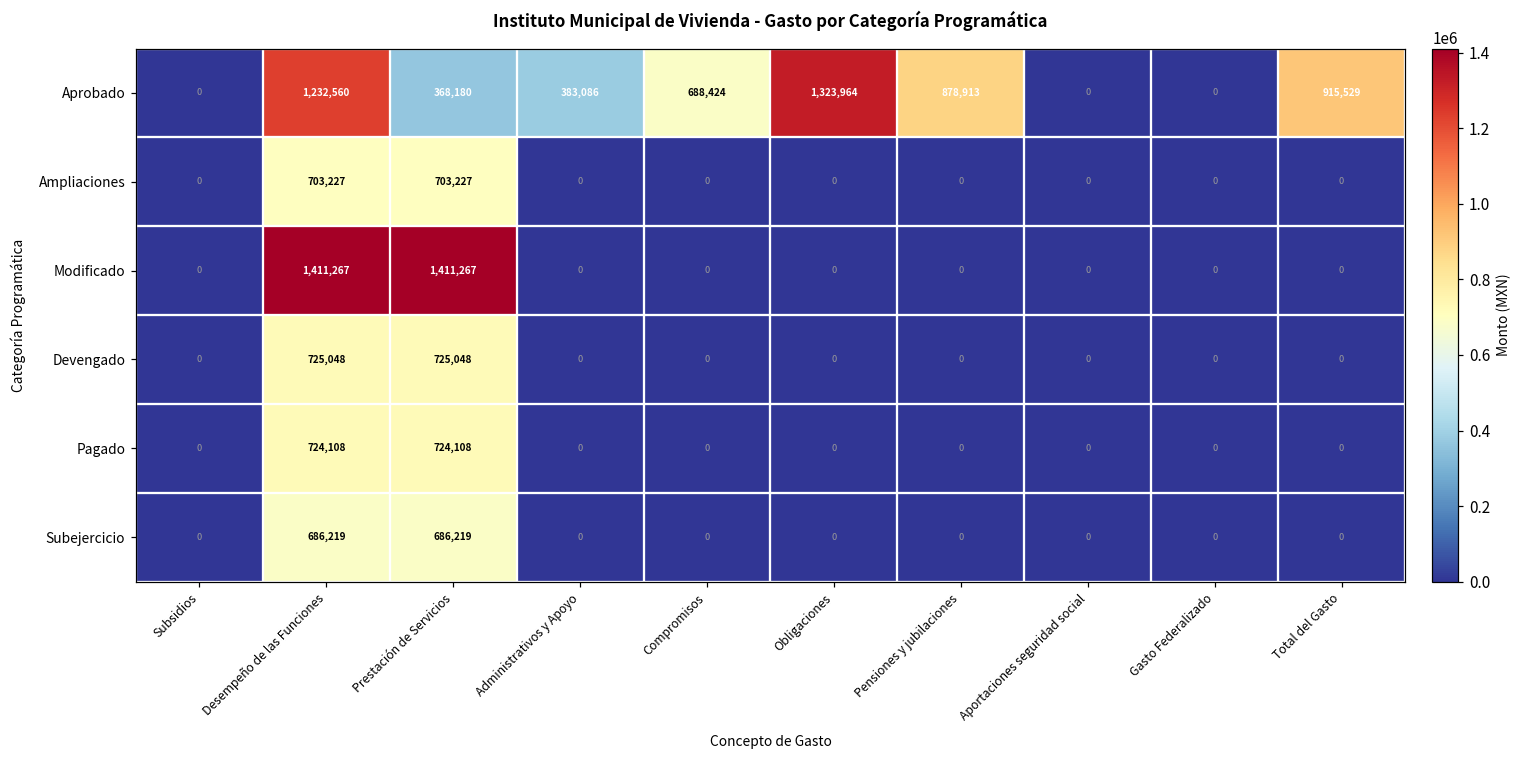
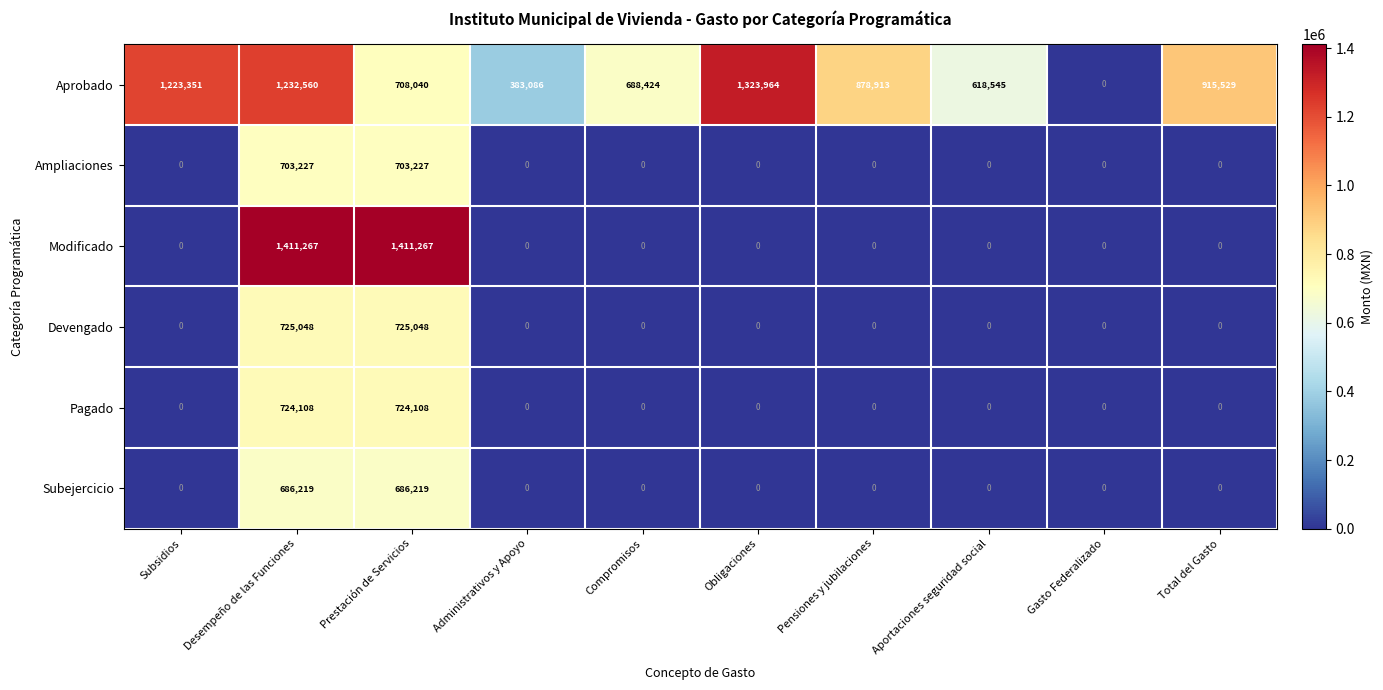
  {
    "Aprobado": {
-     "Subsidios": "0",
+     "Subsidios": "1,223,351",
      "Desempeño de las Funciones": "1,232,560",
-     "Prestación de Servicios": "368,180",
+     "Prestación de Servicios": "708,040",
      "Administrativos y Apoyo": "383,086",
      "Compromisos": "688,424",
      "Obligaciones": "1,323,964",
      "Pensiones y jubilaciones": "878,913",
-     "Aportaciones seguridad social": "0",
+     "Aportaciones seguridad social": "618,545",
      "Gasto Federalizado": "0",
      "Total del Gasto": "915,529"
    },
    "Ampliaciones": {
      "Subsidios": "0",
      "Desempeño de las Funciones": "703,227",
      "Prestación de Servicios": "703,227",
      "Administrativos y Apoyo": "0",
      "Compromisos": "0",
      "Obligaciones": "0",
      "Pensiones y jubilaciones": "0",
      "Aportaciones seguridad social": "0",
      "Gasto Federalizado": "0",
      "Total del Gasto": "0"
    },
    "Modificado": {
      "Subsidios": "0",
      "Desempeño de las Funciones": "1,411,267",
      "Prestación de Servicios": "1,411,267",
      "Administrativos y Apoyo": "0",
      "Compromisos": "0",
      "Obligaciones": "0",
      "Pensiones y jubilaciones": "0",
      "Aportaciones seguridad social": "0",
      "Gasto Federalizado": "0",
      "Total del Gasto": "0"
    },
    "Devengado": {
      "Subsidios": "0",
      "Desempeño de las Funciones": "725,048",
      "Prestación de Servicios": "725,048",
      "Administrativos y Apoyo": "0",
      "Compromisos": "0",
      "Obligaciones": "0",
      "Pensiones y jubilaciones": "0",
      "Aportaciones seguridad social": "0",
      "Gasto Federalizado": "0",
      "Total del Gasto": "0"
    },
    "Pagado": {
      "Subsidios": "0",
      "Desempeño de las Funciones": "724,108",
      "Prestación de Servicios": "724,108",
      "Administrativos y Apoyo": "0",
      "Compromisos": "0",
      "Obligaciones": "0",
      "Pensiones y jubilaciones": "0",
      "Aportaciones seguridad social": "0",
      "Gasto Federalizado": "0",
      "Total del Gasto": "0"
    },
    "Subejercicio": {
      "Subsidios": "0",
      "Desempeño de las Funciones": "686,219",
      "Prestación de Servicios": "686,219",
      "Administrativos y Apoyo": "0",
      "Compromisos": "0",
      "Obligaciones": "0",
      "Pensiones y jubilaciones": "0",
      "Aportaciones seguridad social": "0",
      "Gasto Federalizado": "0",
      "Total del Gasto": "0"
    }
  }
